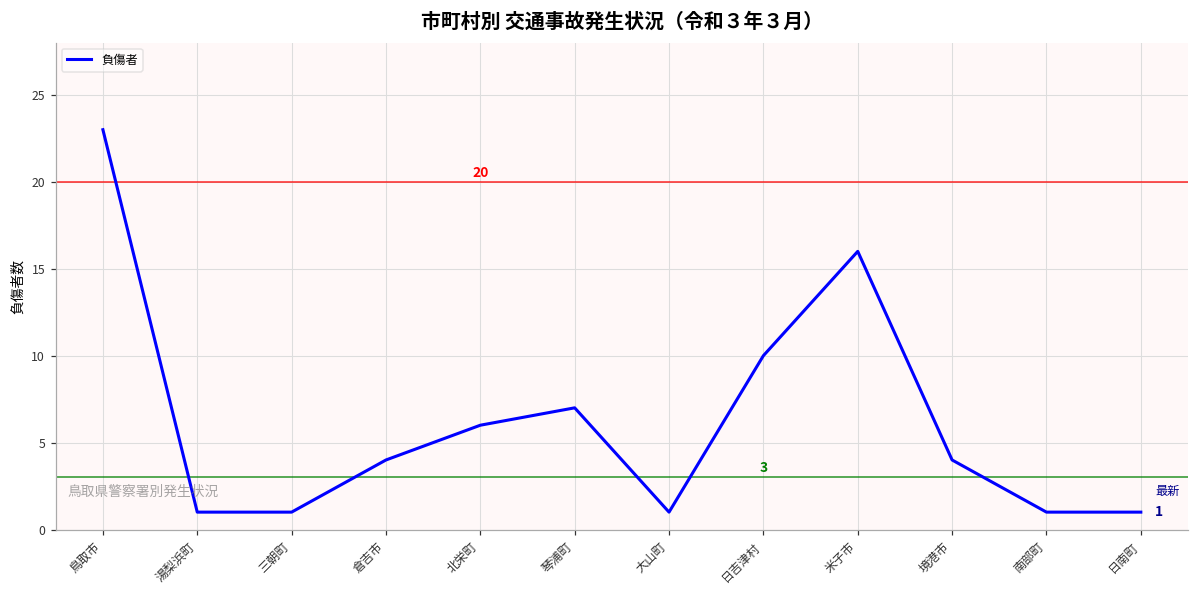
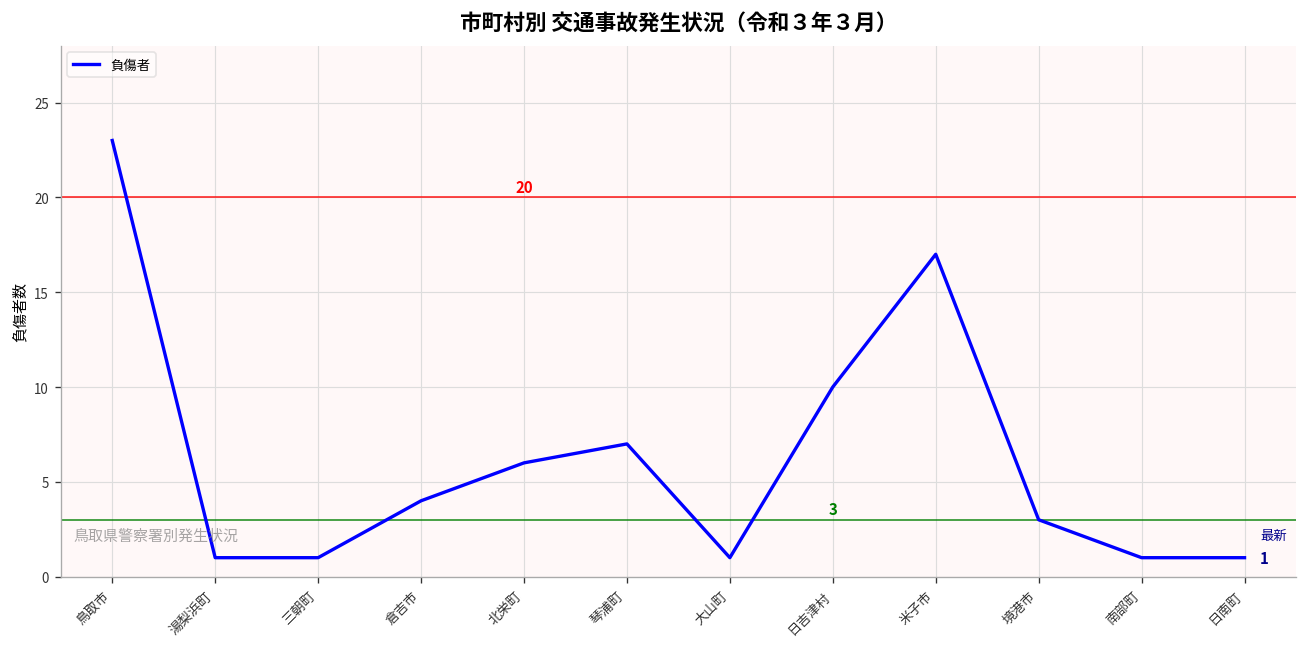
  {
    "鳥取市": 23,
    "湯梨浜町": 1,
    "三朝町": 1,
    "倉吉市": 4,
    "北栄町": 6,
    "琴浦町": 7,
    "大山町": 1,
    "日吉津村": 10,
-   "米子市": 16,
-   "境港市": 4,
+   "米子市": 17,
+   "境港市": 3,
    "南部町": 1
  }
